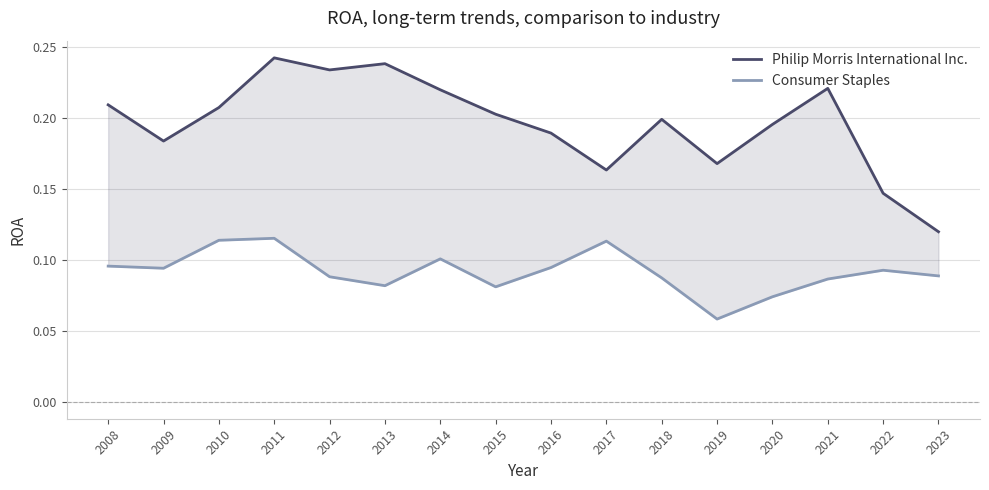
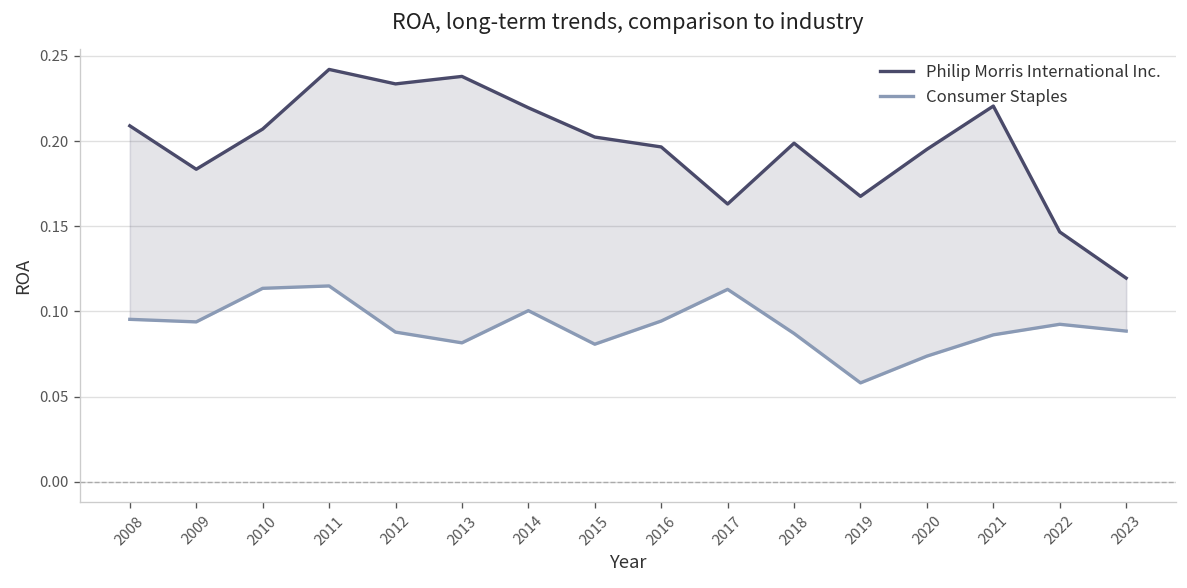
  {
    "Philip Morris International Inc.": {
      "2008": 0.209,
      "2009": 0.184,
      "2010": 0.207,
      "2011": 0.242,
      "2012": 0.234,
      "2013": 0.238,
      "2014": 0.220,
      "2015": 0.202,
-     "2016": 0.189,
+     "2016": 0.197,
      "2017": 0.163,
      "2018": 0.199,
      "2019": 0.168,
      "2020": 0.195,
      "2021": 0.221,
      "2022": 0.147,
      "2023": 0.120
    },
    "Consumer Staples": {
      "2008": 0.095,
      "2009": 0.094,
      "2010": 0.114,
      "2011": 0.115,
      "2012": 0.088,
      "2013": 0.082,
      "2014": 0.101,
      "2015": 0.081,
      "2016": 0.094,
      "2017": 0.113,
      "2018": 0.087,
      "2019": 0.058,
      "2020": 0.074,
      "2021": 0.086,
      "2022": 0.093,
      "2023": 0.089
    }
  }
